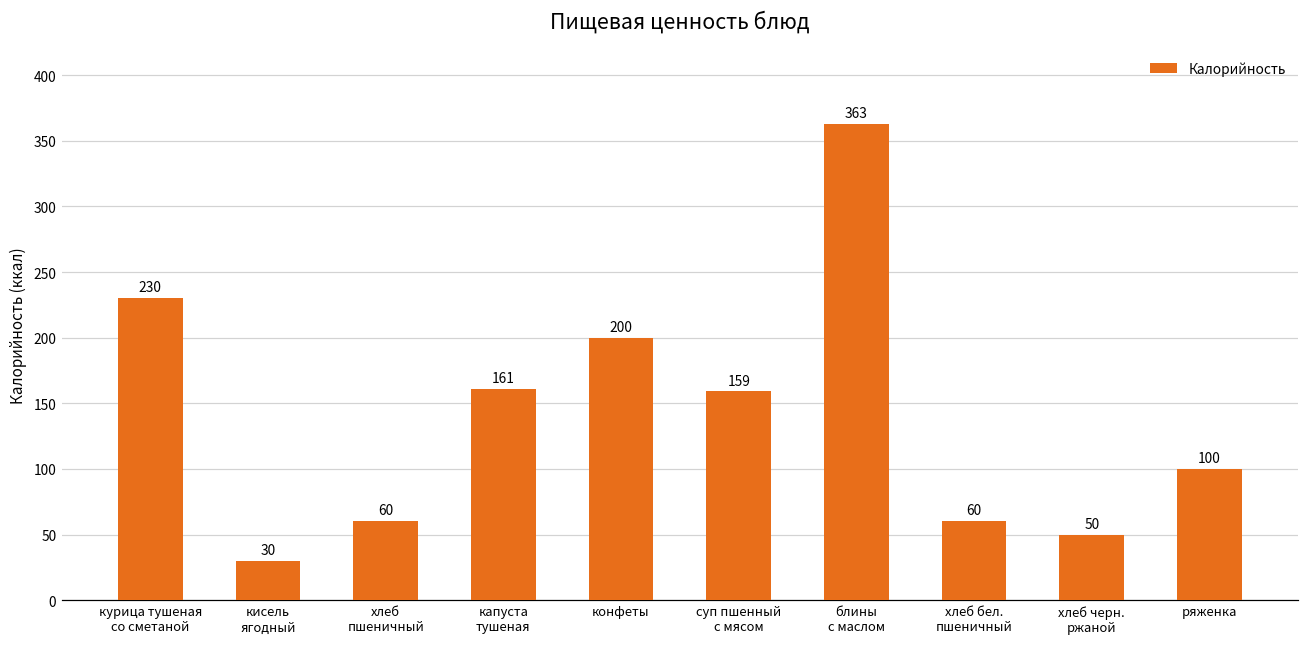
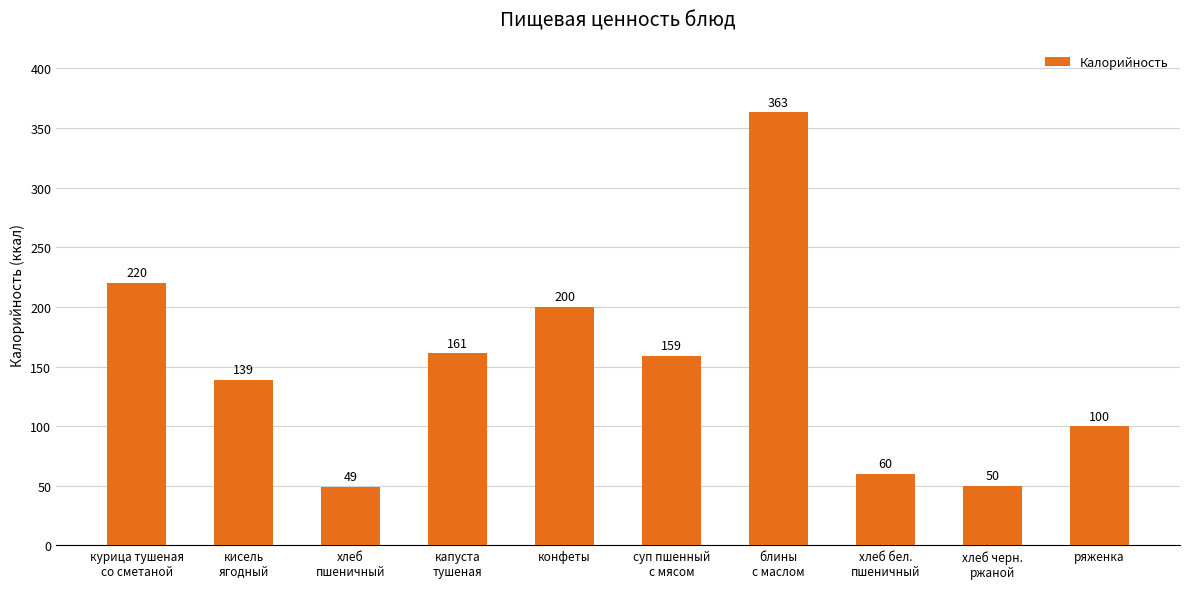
  {
-   "курица тушеная со сметаной": 230,
-   "кисель ягодный": 30,
-   "хлеб пшеничный": 60,
+   "курица тушеная со сметаной": 220,
+   "кисель ягодный": 139,
+   "хлеб пшеничный": 49,
    "капуста тушеная": 161,
    "конфеты": 200,
    "суп пшенный с мясом": 159,
    "блины с маслом": 363,
    "хлеб бел. пшеничный": 60,
    "хлеб черн. ржаной": 50,
    "ряженка": 100
  }
